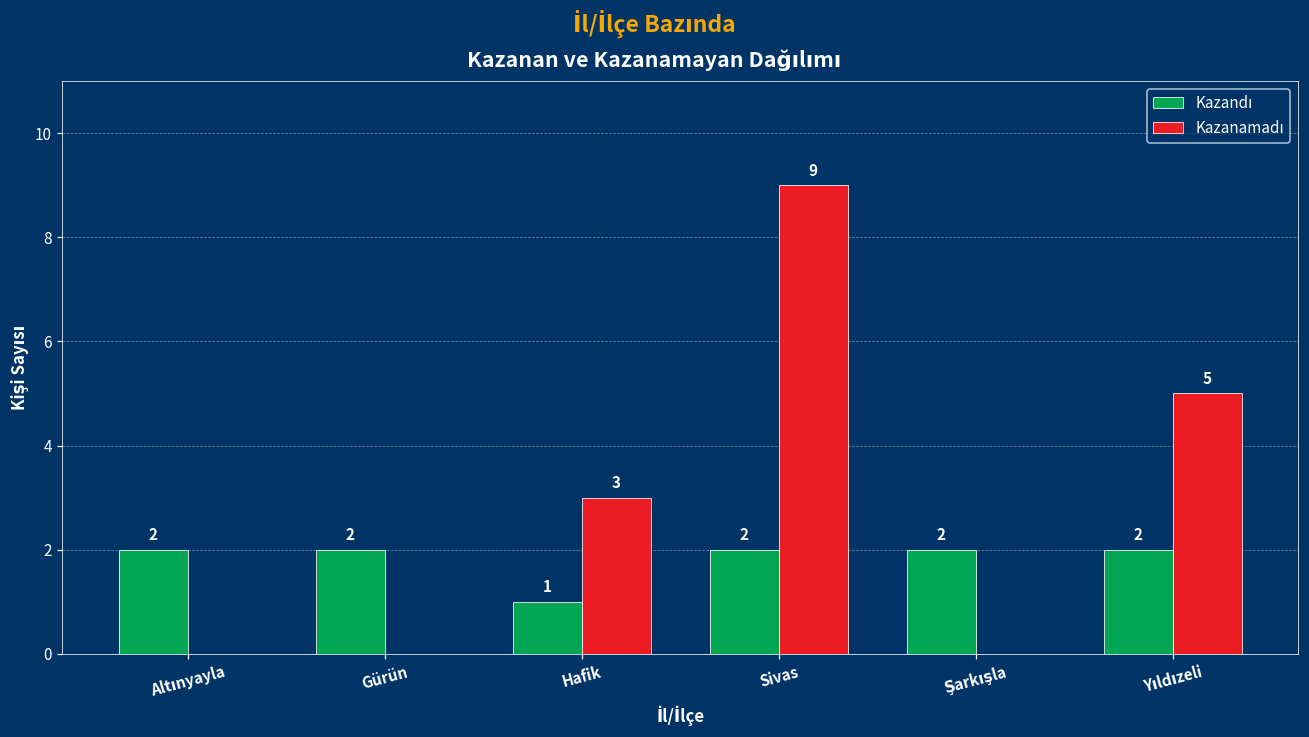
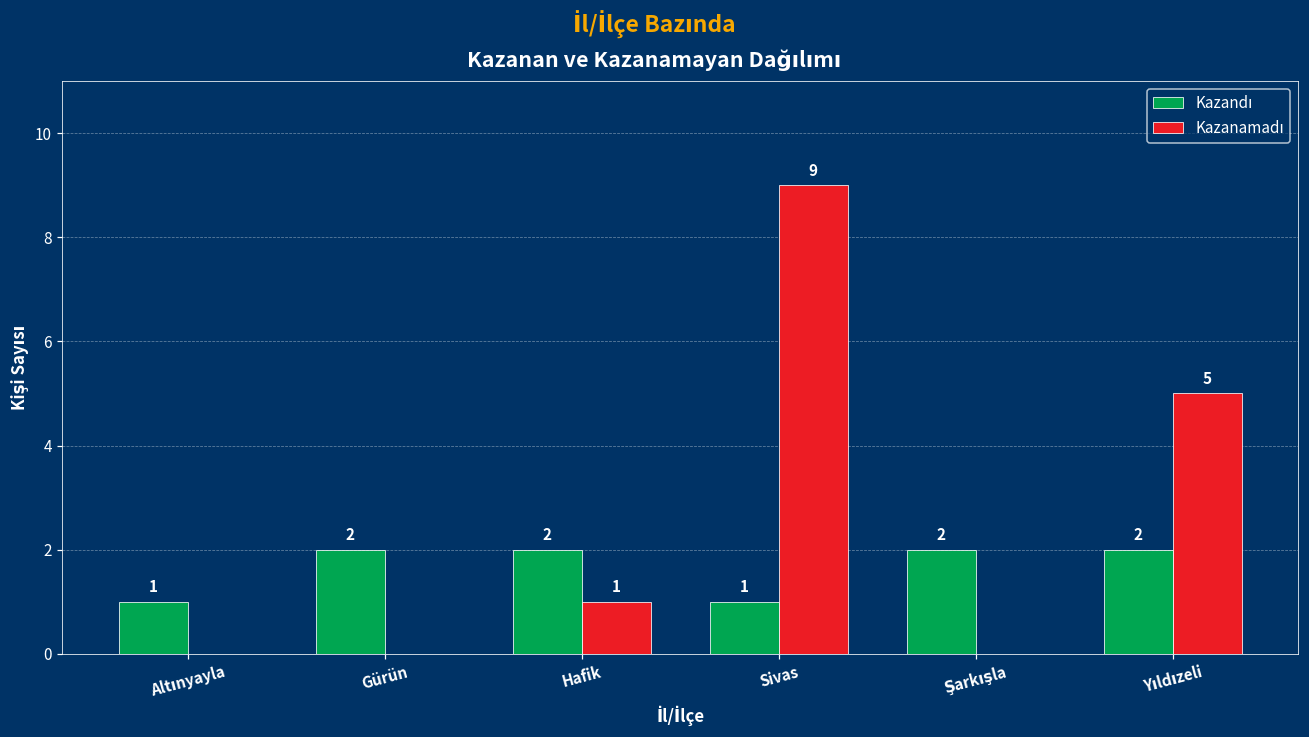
  {
    "Kazandı": {
-     "Altınyayla": 2,
+     "Altınyayla": 1,
      "Gürün": 2,
-     "Hafik": 1,
-     "Sivas": 2,
+     "Hafik": 2,
+     "Sivas": 1,
      "Şarkışla": 2,
      "Yıldızeli": 2
    },
    "Kazanamadı": {
-     "Hafik": 3,
+     "Hafik": 1,
      "Sivas": 9,
      "Yıldızeli": 5
    }
  }
